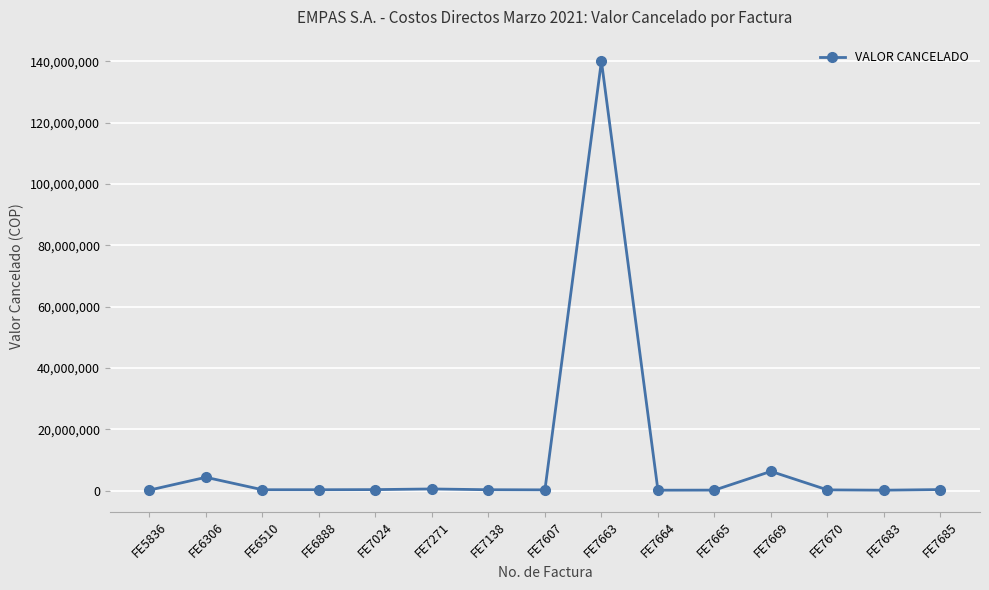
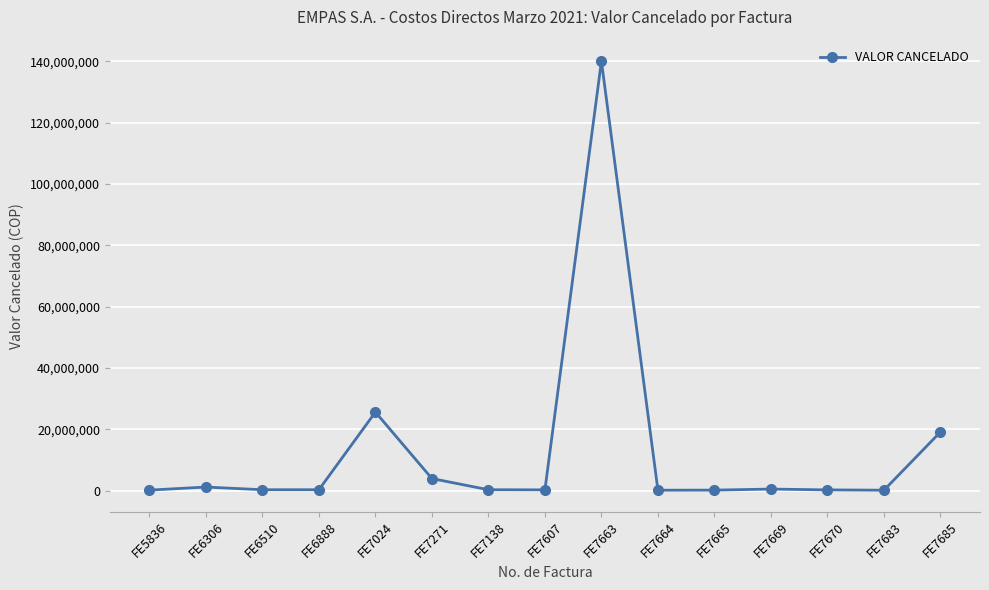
  {
    "FE5836": "0",
-   "FE6306": "4,000,000",
+   "FE6306": "1,000,000",
    "FE6510": "0",
    "FE6888": "0",
-   "FE7024": "0",
-   "FE7271": "1,000,000",
+   "FE7024": "26,000,000",
+   "FE7271": "4,000,000",
    "FE7138": "0",
    "FE7607": "0",
    "FE7663": "140,000,000",
    "FE7664": "0",
    "FE7665": "0",
-   "FE7669": "6,000,000",
+   "FE7669": "0",
    "FE7670": "0",
    "FE7683": "0",
-   "FE7685": "0"
+   "FE7685": "19,000,000"
  }
